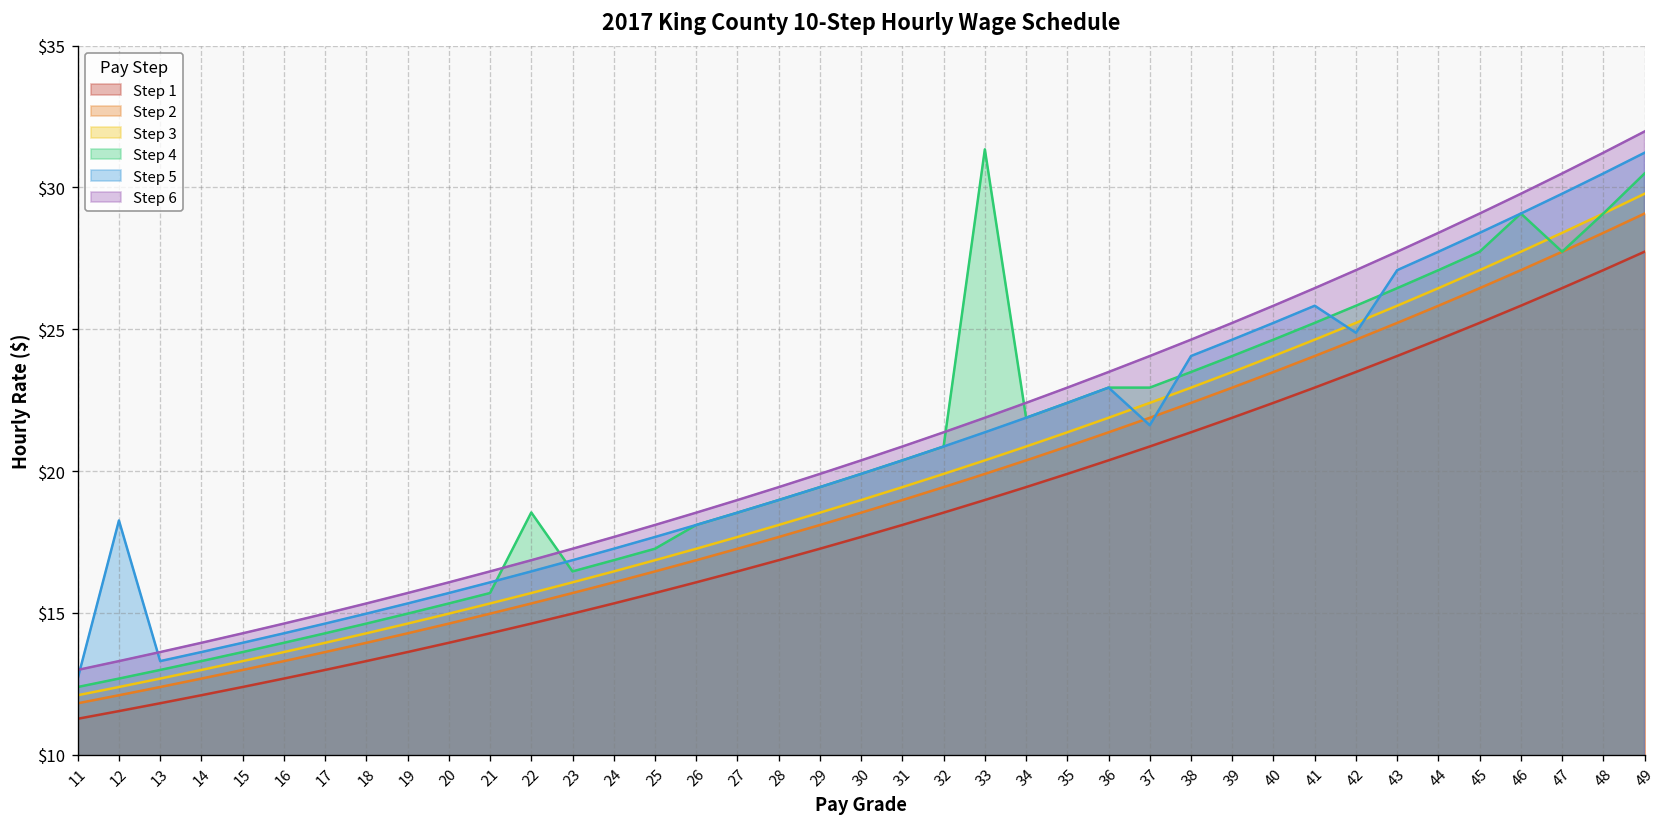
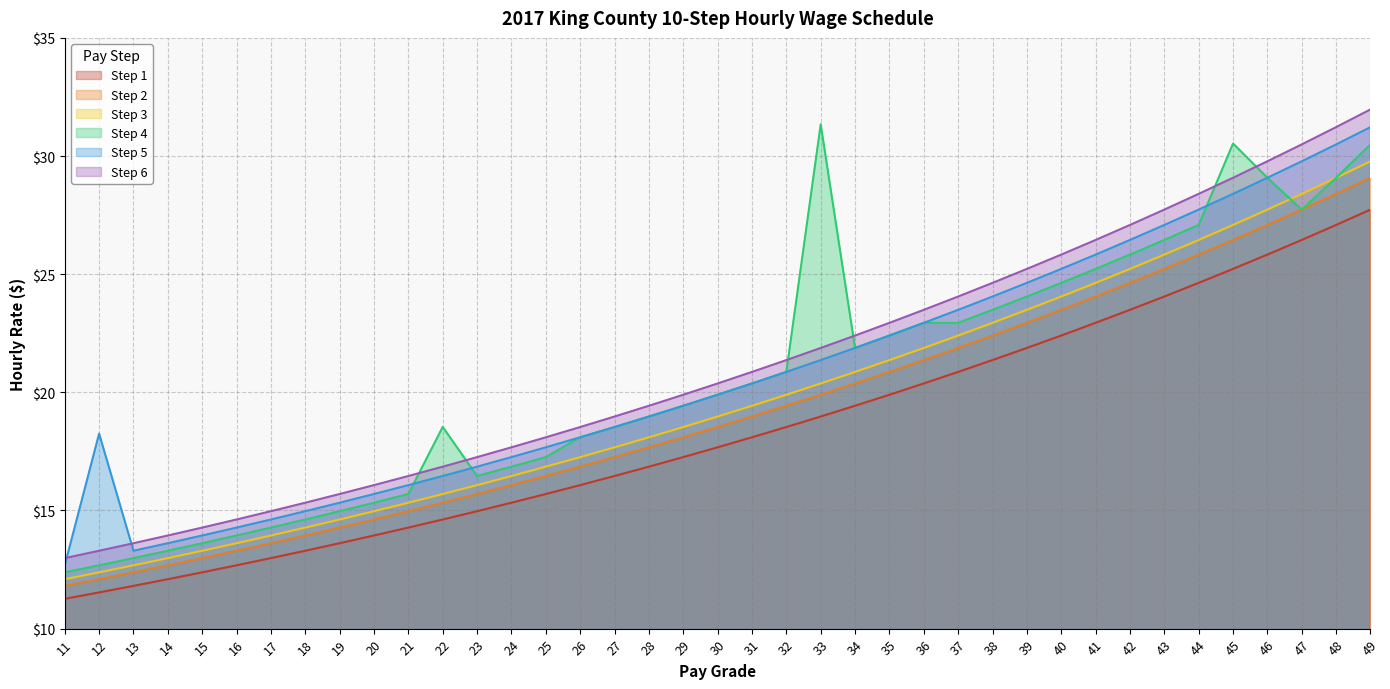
  {
    "Step 4": {
      "11": "$12.4",
      "12": "$12.7",
      "13": "$13.0",
      "14": "$13.3",
      "15": "$13.6",
      "16": "$13.9",
      "17": "$14.3",
      "18": "$14.6",
      "19": "$15.0",
      "20": "$15.3",
      "21": "$15.7",
      "22": "$18.5",
      "23": "$16.5",
      "24": "$16.9",
      "25": "$17.3",
      "33": "$31.3",
      "37": "$22.9",
      "38": "$23.5",
      "39": "$24.1",
      "40": "$24.6",
      "41": "$25.2",
      "42": "$25.8",
      "43": "$26.4",
      "44": "$27.1",
-     "45": "$27.7",
+     "45": "$30.5",
      "49": "$30.5"
    },
    "Step 5": {
      "11": "$12.7",
      "12": "$18.3",
      "13": "$13.3",
      "14": "$13.6",
      "15": "$13.9",
      "16": "$14.3",
      "17": "$14.6",
      "18": "$15.0",
      "19": "$15.3",
      "20": "$15.7",
      "21": "$16.1",
      "22": "$16.5",
      "23": "$16.9",
      "24": "$17.3",
      "25": "$17.7",
      "33": "$21.4",
-     "37": "$21.6",
+     "37": "$23.5",
      "38": "$24.1",
      "39": "$24.6",
      "40": "$25.2",
      "41": "$25.8",
-     "42": "$24.9",
+     "42": "$26.4",
      "43": "$27.1",
      "44": "$27.7",
      "45": "$28.4",
      "47": "$29.8",
      "48": "$30.5",
      "49": "$31.2"
    },
    "Step 6": {
      "11": "$13.0",
      "12": "$13.3",
      "13": "$13.6",
      "14": "$13.9",
      "15": "$14.3",
      "16": "$14.6",
      "17": "$15.0",
      "18": "$15.3",
      "19": "$15.7",
      "20": "$16.1",
      "21": "$16.5",
      "22": "$16.9",
      "23": "$17.3",
      "24": "$17.7",
      "25": "$18.1",
      "26": "$18.5",
      "27": "$19.0",
      "28": "$19.4",
      "29": "$19.9",
      "30": "$20.4",
      "31": "$20.9",
      "32": "$21.4",
      "33": "$21.9",
      "34": "$22.4",
      "35": "$22.9",
      "36": "$23.5",
      "37": "$24.1",
      "38": "$24.6",
      "39": "$25.2",
      "40": "$25.8",
      "41": "$26.4",
      "42": "$27.1",
      "43": "$27.7",
      "44": "$28.4",
      "45": "$29.1",
      "46": "$29.8",
      "47": "$30.5",
      "48": "$31.2",
      "49": "$32.0"
    }
  }
